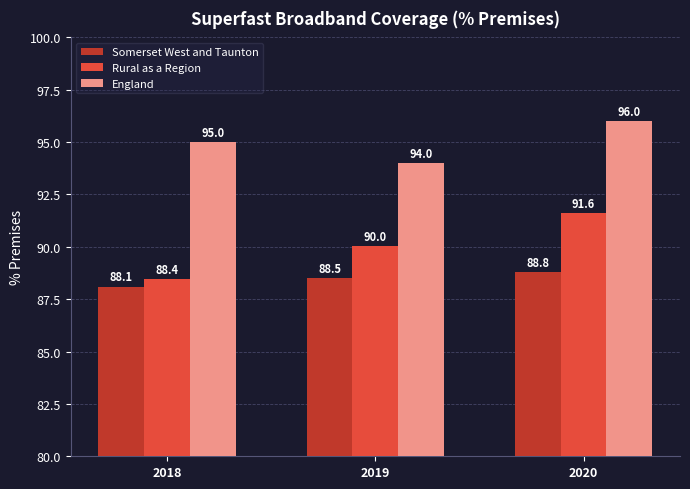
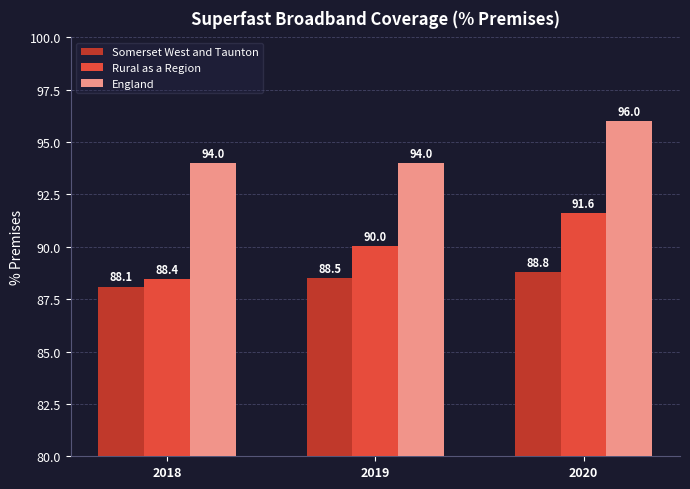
  {
    "England": {
-     "2018": 95.0,
+     "2018": 94.0,
      "2019": 94.0,
      "2020": 96.0
    }
  }
